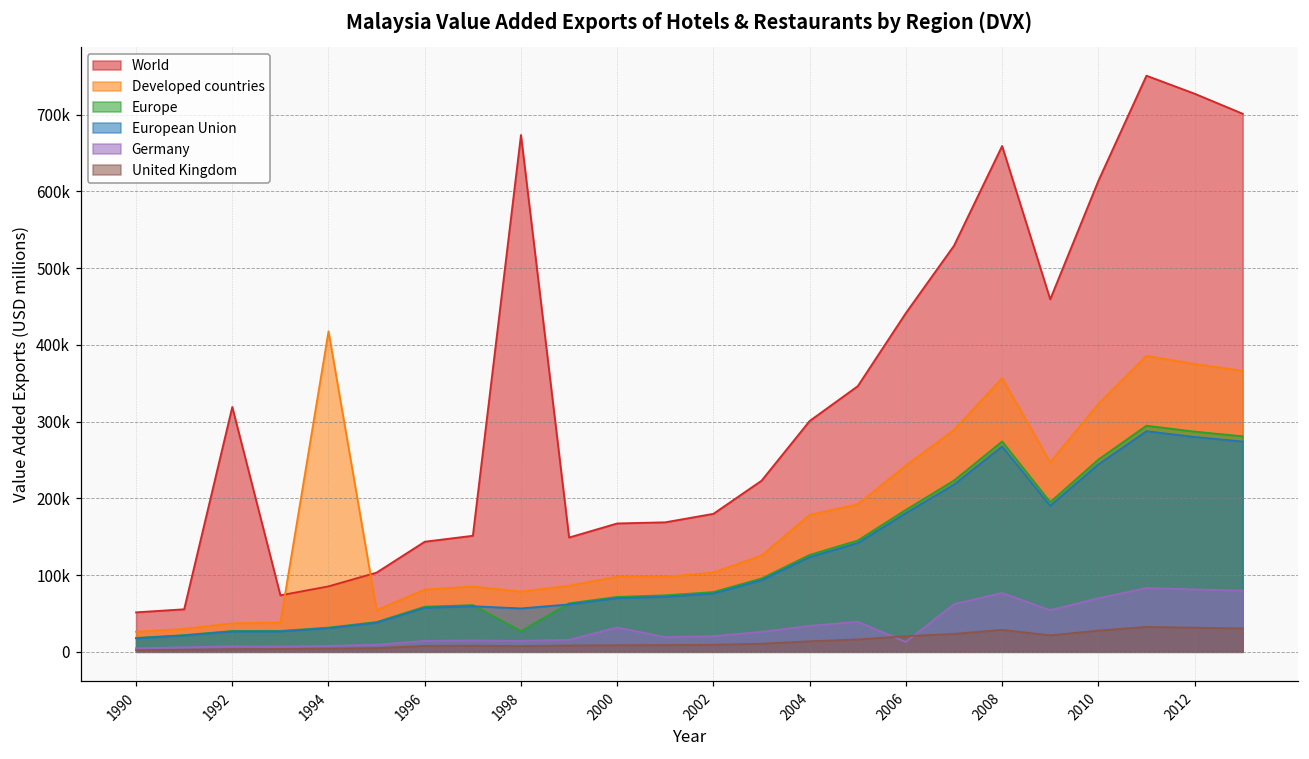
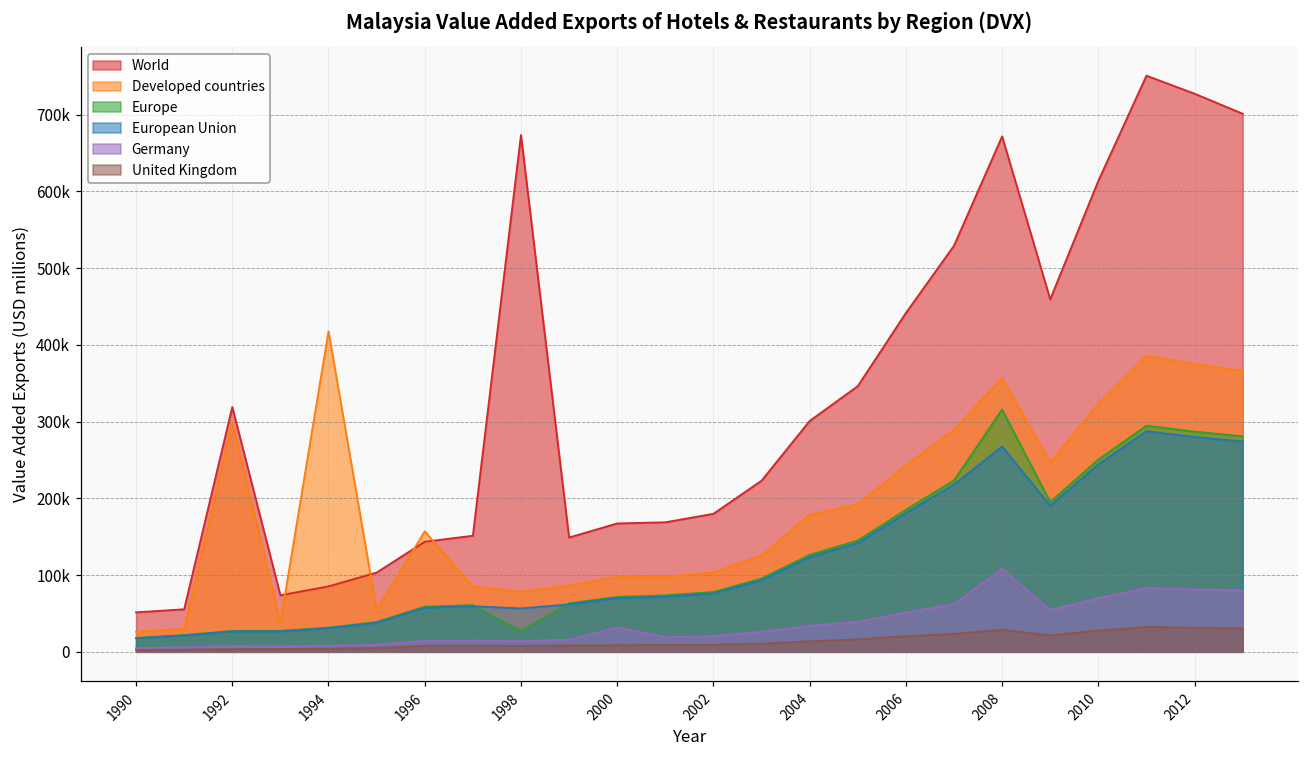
  {
    "World": {
      "1990": 50000,
      "1992": 320000,
      "1994": 90000,
      "1996": 140000,
      "1998": 670000,
      "2000": 170000,
      "2002": 180000,
      "2004": 300000,
      "2006": 440000,
-     "2008": 660000,
+     "2008": 670000,
      "2010": 610000,
      "2012": 730000
    },
    "Developed countries": {
      "1990": 30000,
-     "1992": 40000,
+     "1992": 300000,
      "1994": 420000,
-     "1996": 80000,
+     "1996": 160000,
      "1998": 80000,
      "2000": 100000,
      "2002": 100000,
      "2004": 180000,
      "2006": 240000,
      "2008": 360000,
      "2010": 320000,
      "2012": 380000
    },
    "Europe": {
      "1998": 30000,
      "2006": 190000,
-     "2008": 270000,
+     "2008": 320000,
      "2010": 250000,
      "2012": 290000
    },
    "European Union": {
      "1998": 60000,
      "2006": 180000,
      "2008": 270000,
      "2010": 240000,
      "2012": 280000
    },
    "Germany": {
      "1994": 10000,
      "1996": 10000,
      "1998": 10000,
      "2000": 30000,
      "2002": 20000,
      "2004": 30000,
-     "2006": 10000,
-     "2008": 80000,
+     "2006": 50000,
+     "2008": 110000,
      "2010": 70000,
      "2012": 80000
    },
    "United Kingdom": {
      "1994": 0,
      "1996": 10000,
      "1998": 10000,
      "2000": 10000,
      "2002": 10000,
      "2004": 10000,
      "2006": 20000,
      "2008": 30000,
      "2010": 30000,
      "2012": 30000
    }
  }
